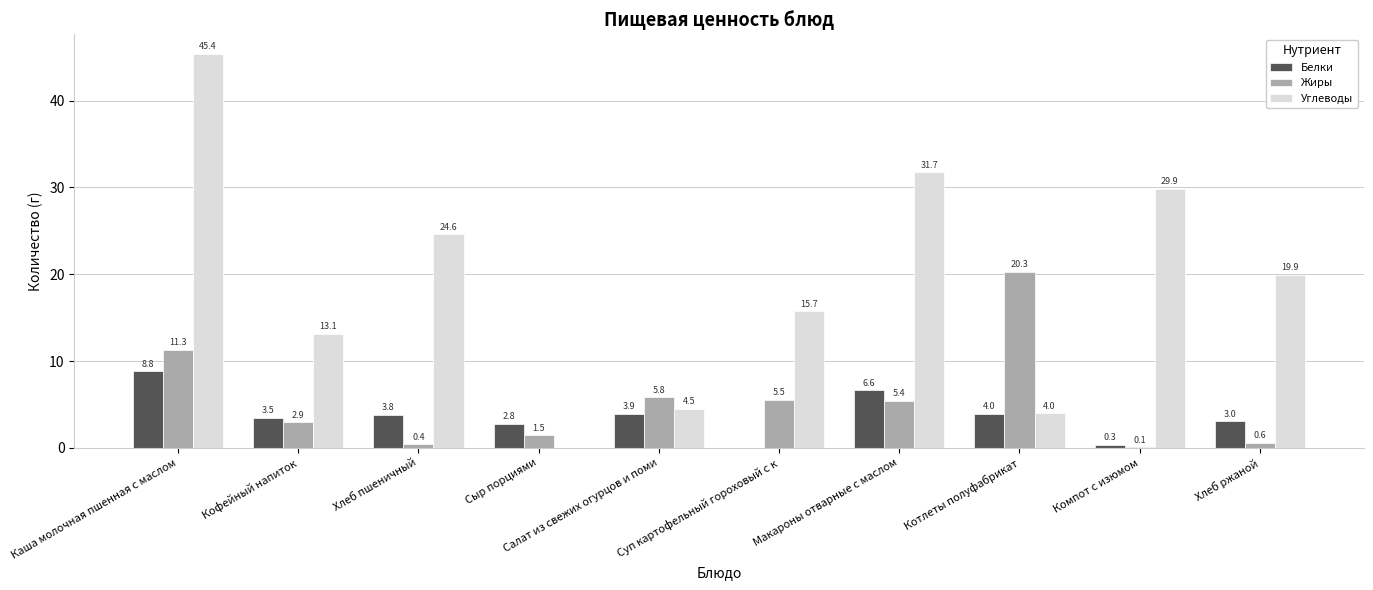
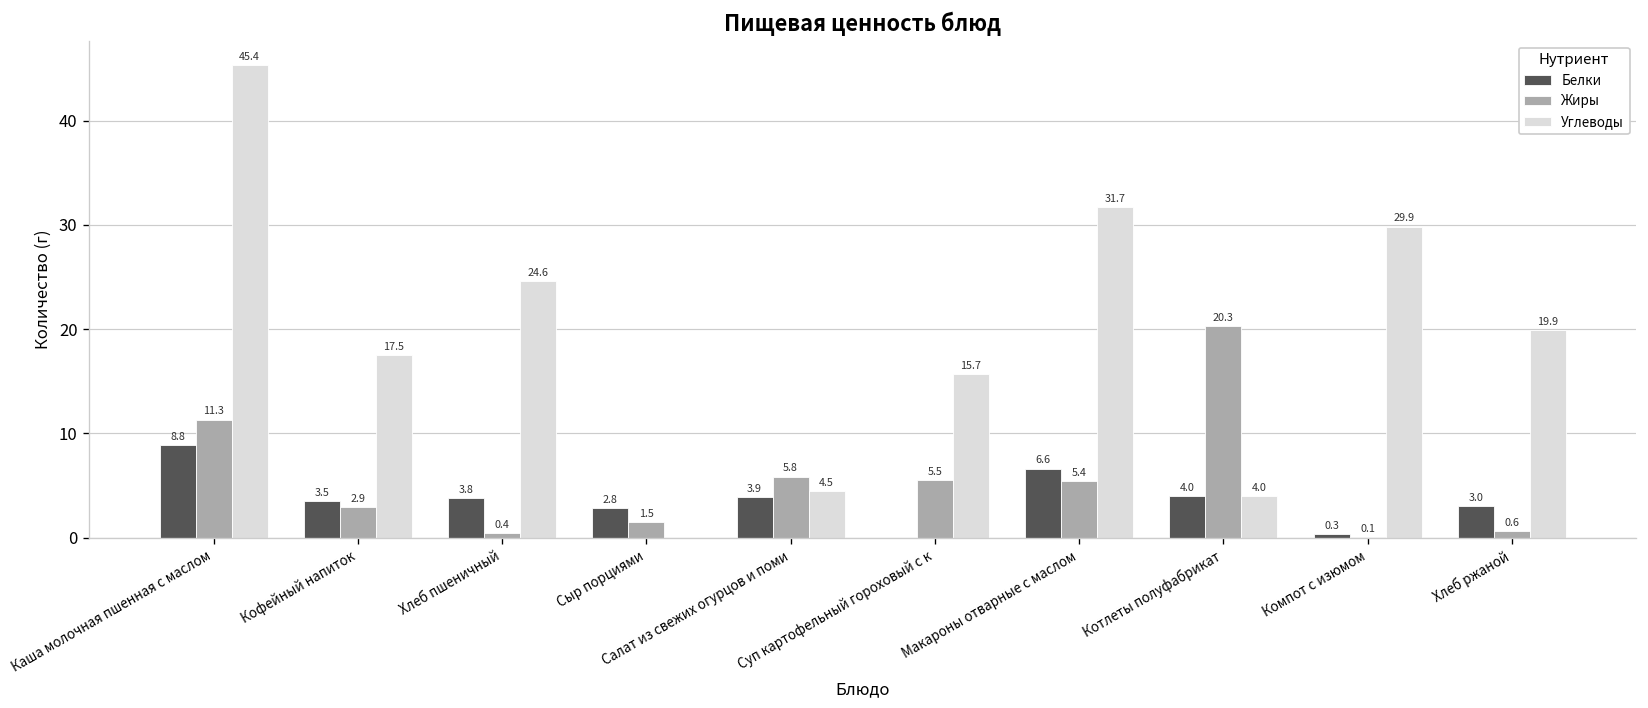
  {
    "Белки": {
      "Каша молочная пшенная с маслом": 8.8,
      "Кофейный напиток": 3.5,
      "Хлеб пшеничный": 3.8,
      "Сыр порциями": 2.8,
      "Салат из свежих огурцов и поми": 3.9,
      "Макароны отварные с маслом": 6.6,
      "Котлеты полуфабрикат": 4.0,
      "Компот с изюмом": 0.3,
      "Хлеб ржаной": 3.0
    },
    "Жиры": {
      "Каша молочная пшенная с маслом": 11.3,
      "Кофейный напиток": 2.9,
      "Хлеб пшеничный": 0.4,
      "Сыр порциями": 1.5,
      "Салат из свежих огурцов и поми": 5.8,
      "Суп картофельный гороховый с к": 5.5,
      "Макароны отварные с маслом": 5.4,
      "Котлеты полуфабрикат": 20.3,
      "Компот с изюмом": 0.1,
      "Хлеб ржаной": 0.6
    },
    "Углеводы": {
      "Каша молочная пшенная с маслом": 45.4,
-     "Кофейный напиток": 13.1,
+     "Кофейный напиток": 17.5,
      "Хлеб пшеничный": 24.6,
      "Салат из свежих огурцов и поми": 4.5,
      "Суп картофельный гороховый с к": 15.7,
      "Макароны отварные с маслом": 31.7,
      "Котлеты полуфабрикат": 4.0,
      "Компот с изюмом": 29.9,
      "Хлеб ржаной": 19.9
    }
  }
